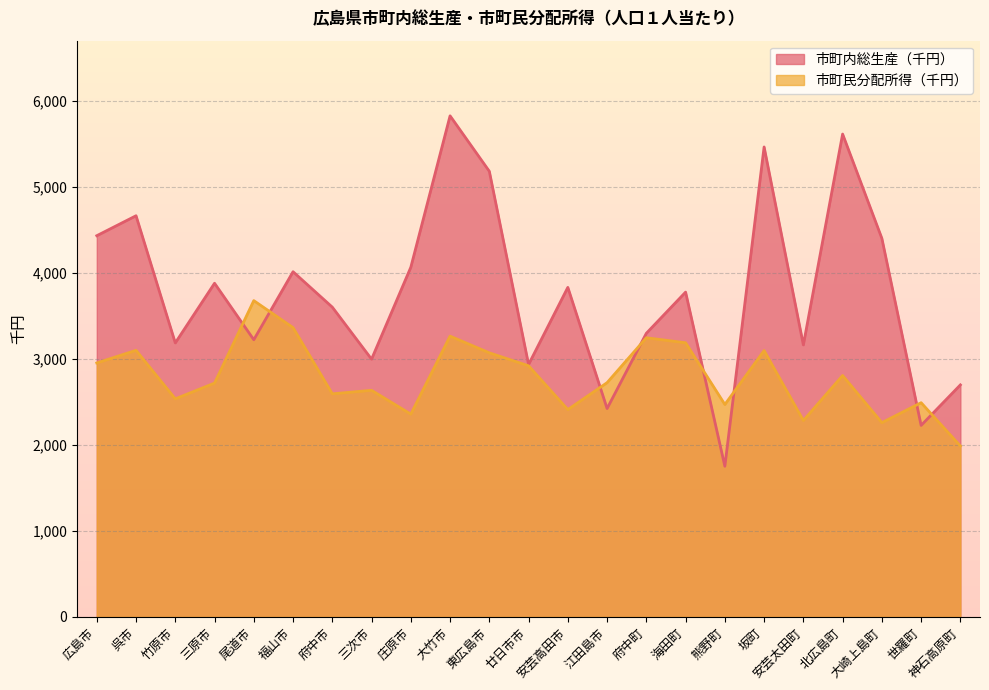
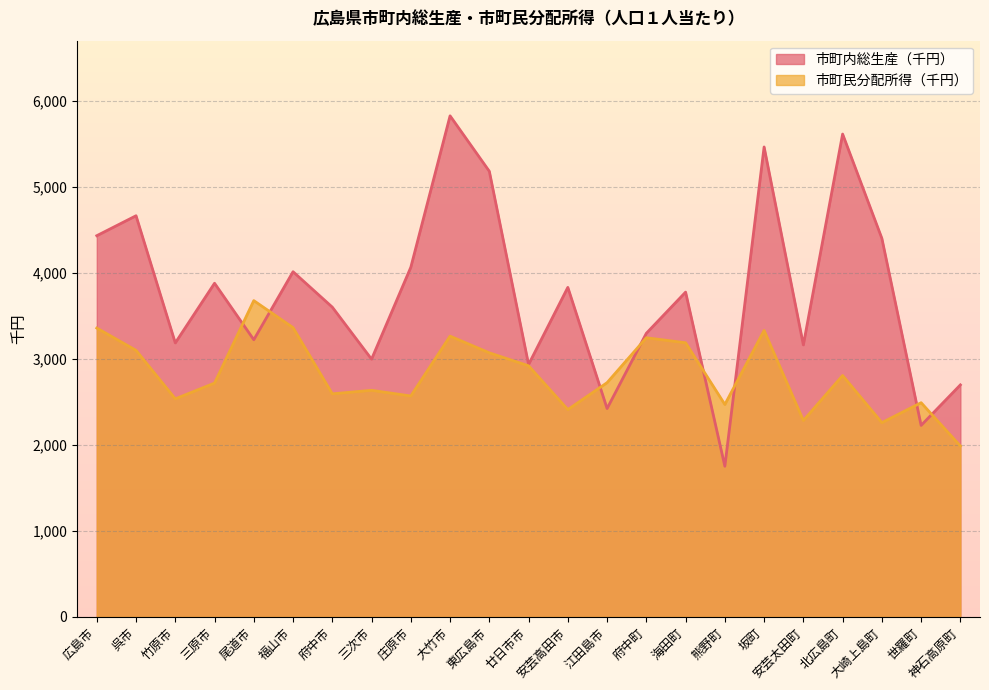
  {
    "市町内総生産（千円）": {
      "広島市": "4,400",
      "呉市": "4,700",
      "竹原市": "3,200",
      "三原市": "3,900",
      "尾道市": "3,200",
      "福山市": "4,000",
      "府中市": "3,600",
      "三次市": "3,000",
      "庄原市": "4,100",
      "大竹市": "5,800",
      "東広島市": "5,200",
      "安芸高田市": "3,800",
      "江田島市": "2,400",
      "府中町": "3,300",
      "海田町": "3,800",
      "熊野町": "1,800",
      "坂町": "5,500",
      "安芸太田町": "3,200",
      "北広島町": "5,600",
      "大崎上島町": "4,400",
      "世羅町": "2,200",
      "神石高原町": "2,700"
    },
    "市町民分配所得（千円）": {
-     "広島市": "3,000",
+     "広島市": "3,400",
      "呉市": "3,100",
      "竹原市": "2,500",
      "三原市": "2,700",
      "尾道市": "3,700",
      "福山市": "3,400",
      "府中市": "2,600",
      "三次市": "2,600",
-     "庄原市": "2,400",
+     "庄原市": "2,600",
      "大竹市": "3,300",
      "東広島市": "3,100",
      "安芸高田市": "2,400",
      "江田島市": "2,700",
      "府中町": "3,200",
      "海田町": "3,200",
      "熊野町": "2,500",
-     "坂町": "3,100",
+     "坂町": "3,300",
      "安芸太田町": "2,300",
      "北広島町": "2,800",
      "大崎上島町": "2,300",
      "世羅町": "2,500",
      "神石高原町": "2,000"
    }
  }
